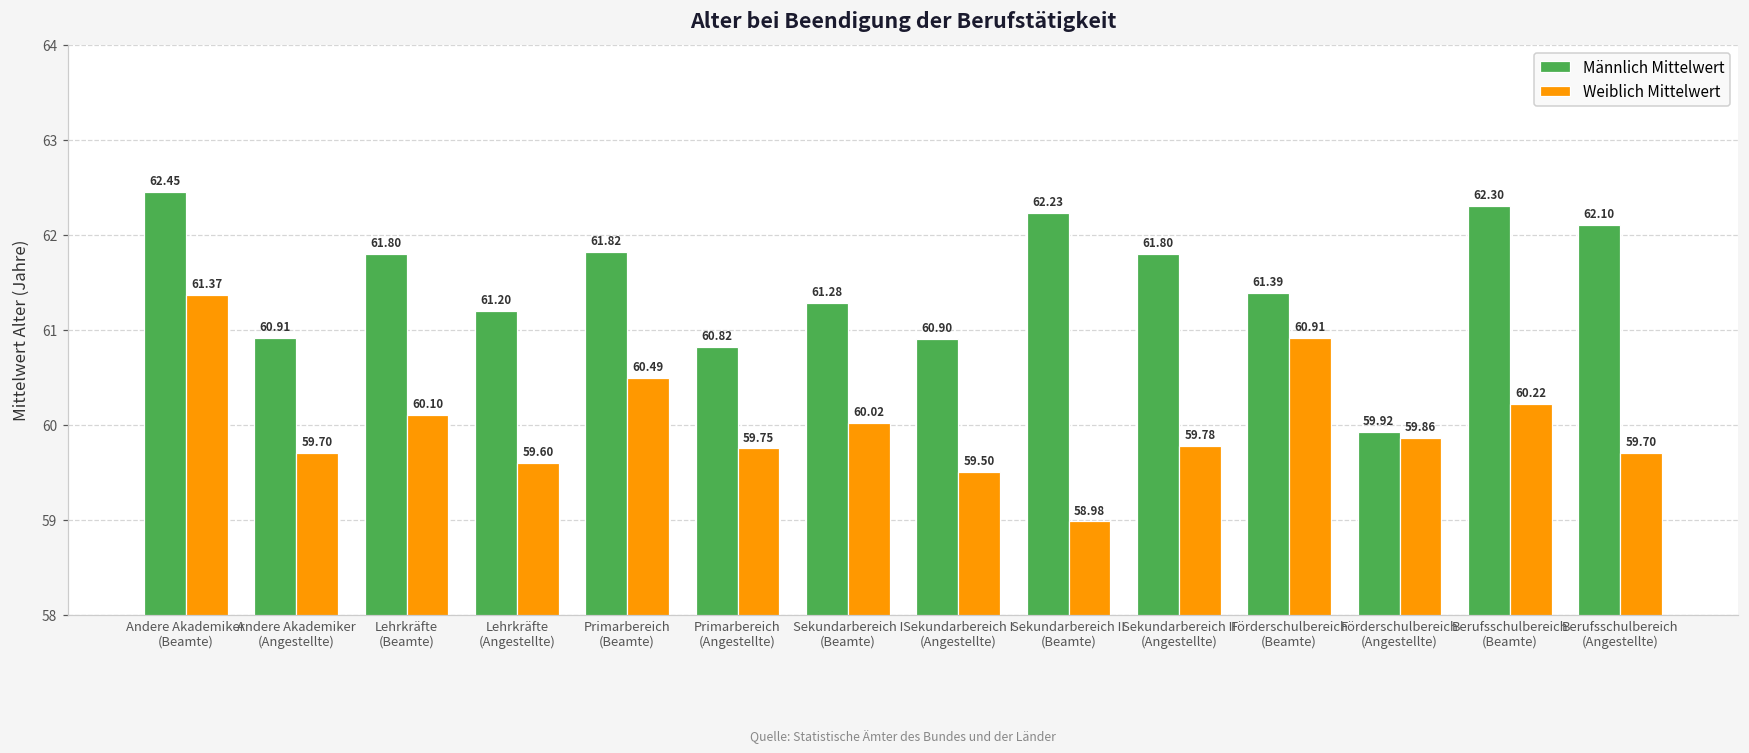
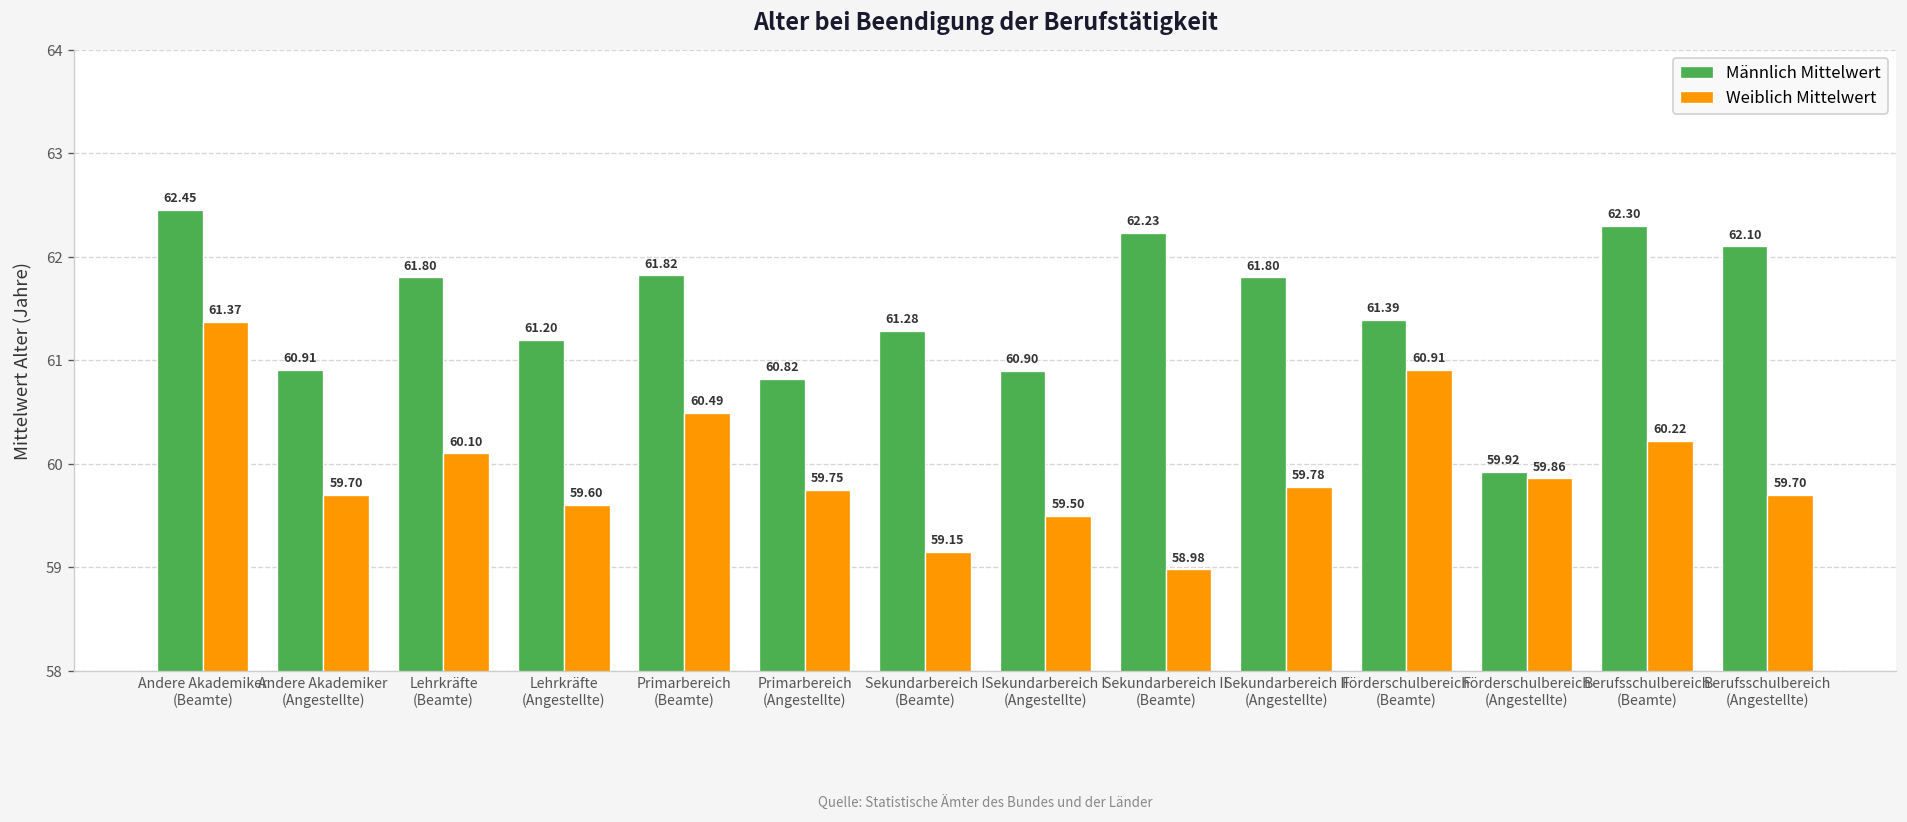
  {
    "Männlich Mittelwert": {
      "Andere Akademiker (Beamte)": 62.45,
      "Andere Akademiker (Angestellte)": 60.91,
      "Lehrkräfte (Beamte)": 61.80,
      "Lehrkräfte (Angestellte)": 61.20,
      "Primarbereich (Beamte)": 61.82,
      "Primarbereich (Angestellte)": 60.82,
      "Sekundarbereich I (Beamte)": 61.28,
      "Sekundarbereich I (Angestellte)": 60.90,
      "Sekundarbereich II (Beamte)": 62.23,
      "Sekundarbereich II (Angestellte)": 61.80,
      "Förderschulbereich (Beamte)": 61.39,
      "Förderschulbereich (Angestellte)": 59.92,
      "Berufsschulbereich (Beamte)": 62.30,
      "Berufsschulbereich (Angestellte)": 62.10
    },
    "Weiblich Mittelwert": {
      "Andere Akademiker (Beamte)": 61.37,
      "Andere Akademiker (Angestellte)": 59.70,
      "Lehrkräfte (Beamte)": 60.10,
      "Lehrkräfte (Angestellte)": 59.60,
      "Primarbereich (Beamte)": 60.49,
      "Primarbereich (Angestellte)": 59.75,
-     "Sekundarbereich I (Beamte)": 60.02,
+     "Sekundarbereich I (Beamte)": 59.15,
      "Sekundarbereich I (Angestellte)": 59.50,
      "Sekundarbereich II (Beamte)": 58.98,
      "Sekundarbereich II (Angestellte)": 59.78,
      "Förderschulbereich (Beamte)": 60.91,
      "Förderschulbereich (Angestellte)": 59.86,
      "Berufsschulbereich (Beamte)": 60.22,
      "Berufsschulbereich (Angestellte)": 59.70
    }
  }
